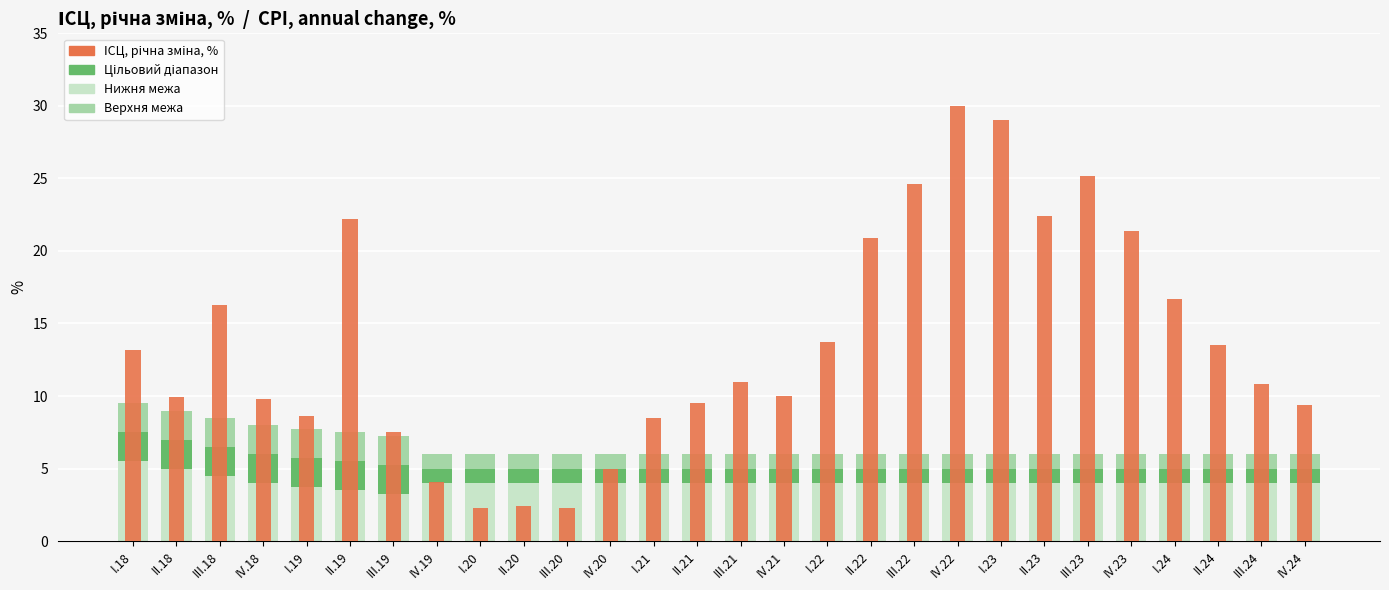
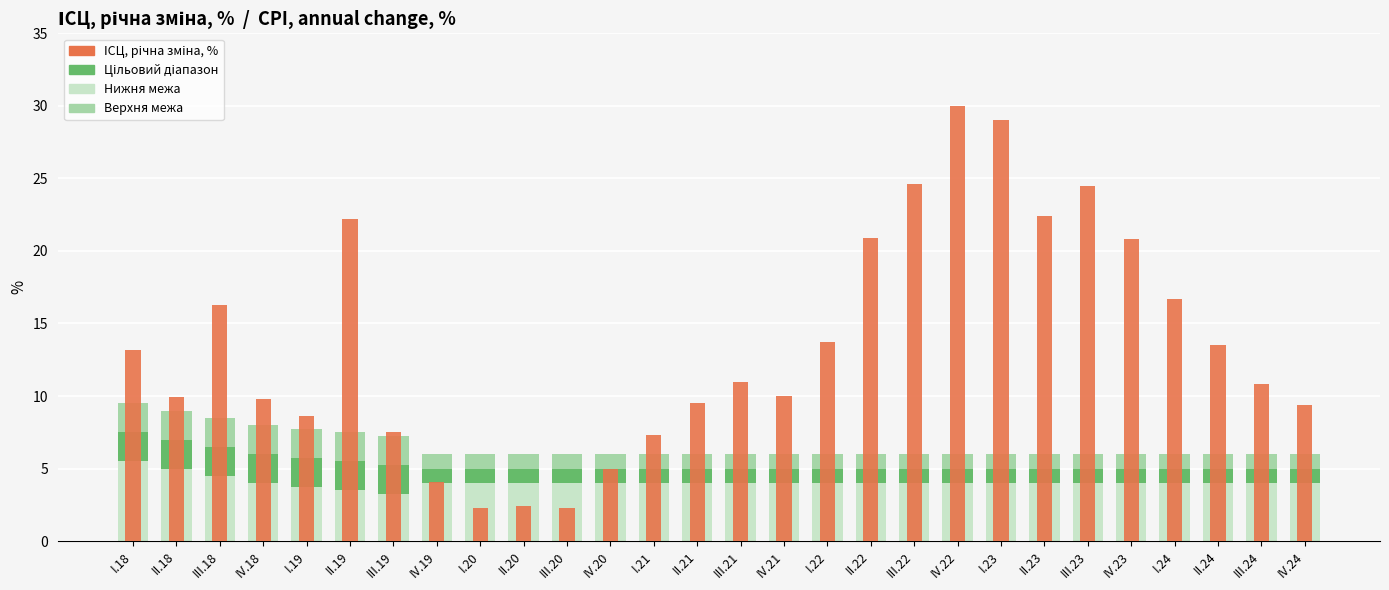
  {
    "ІСЦ, річна зміна, %": {
      "I.18": 13.2,
      "II.18": 9.9,
      "III.18": 16.3,
      "IV.18": 9.8,
      "I.19": 8.6,
      "II.19": 22.2,
      "III.19": 7.5,
      "IV.19": 4.1,
      "IV.20": 5.0,
-     "I.21": 8.5,
+     "I.21": 7.3,
      "II.21": 9.5,
      "III.21": 11.0,
      "IV.21": 10.0,
      "I.22": 13.7,
      "II.22": 20.9,
      "III.22": 24.6,
      "IV.22": 30.0,
      "I.23": 29.0,
      "II.23": 22.4,
-     "III.23": 25.2,
-     "IV.23": 21.4,
+     "III.23": 24.5,
+     "IV.23": 20.8,
      "I.24": 16.7,
      "II.24": 13.5,
      "III.24": 10.8,
      "IV.24": 9.4
    }
  }
